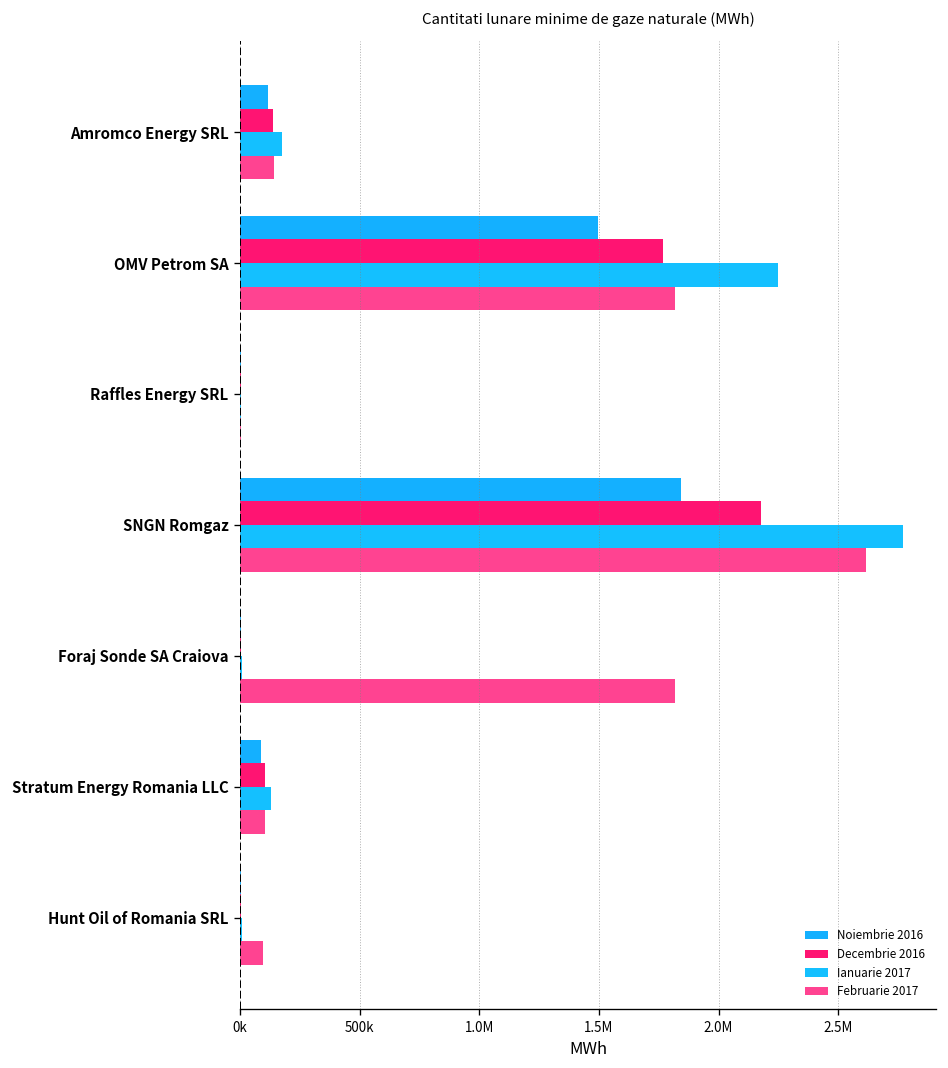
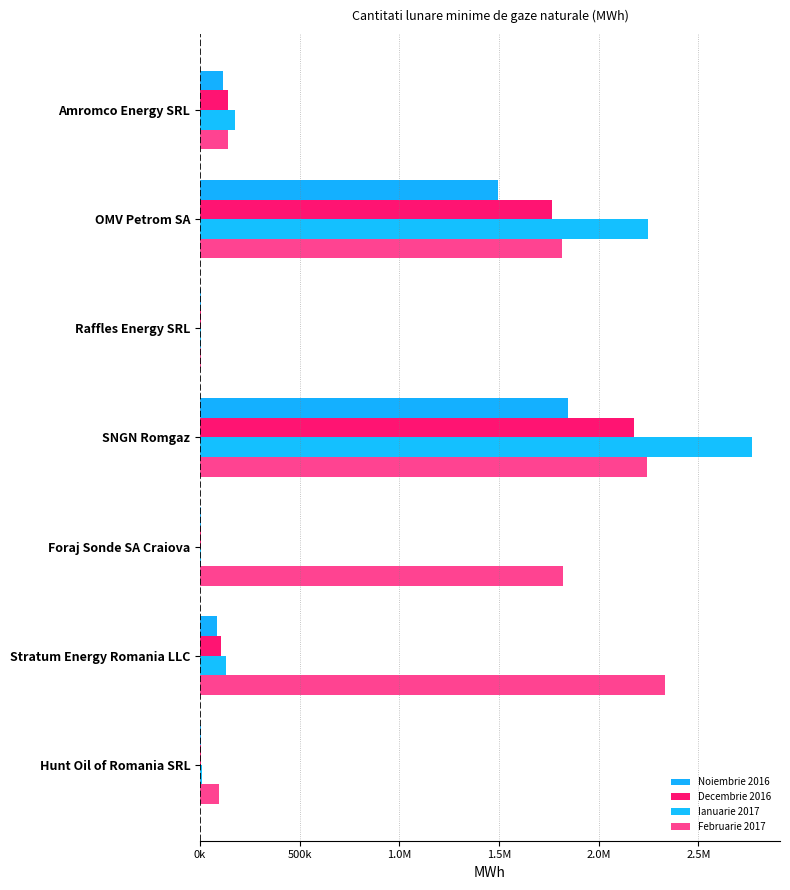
  {
    "Decembrie 2016": {
      "Amromco Energy SRL": 140000,
      "OMV Petrom SA": 1770000,
      "SNGN Romgaz": 2180000,
      "Stratum Energy Romania LLC": 100000
    },
    "Februarie 2017": {
      "Amromco Energy SRL": 140000,
      "OMV Petrom SA": 1820000,
-     "SNGN Romgaz": 2620000,
+     "SNGN Romgaz": 2240000,
      "Foraj Sonde SA Craiova": 1820000,
-     "Stratum Energy Romania LLC": 110000,
+     "Stratum Energy Romania LLC": 2330000,
      "Hunt Oil of Romania SRL": 100000
    }
  }
